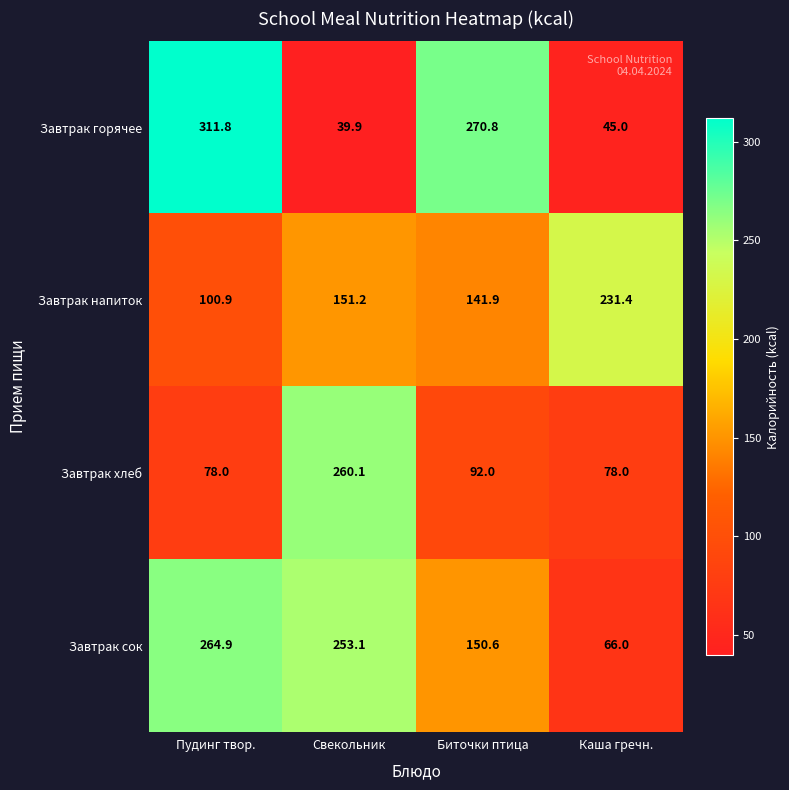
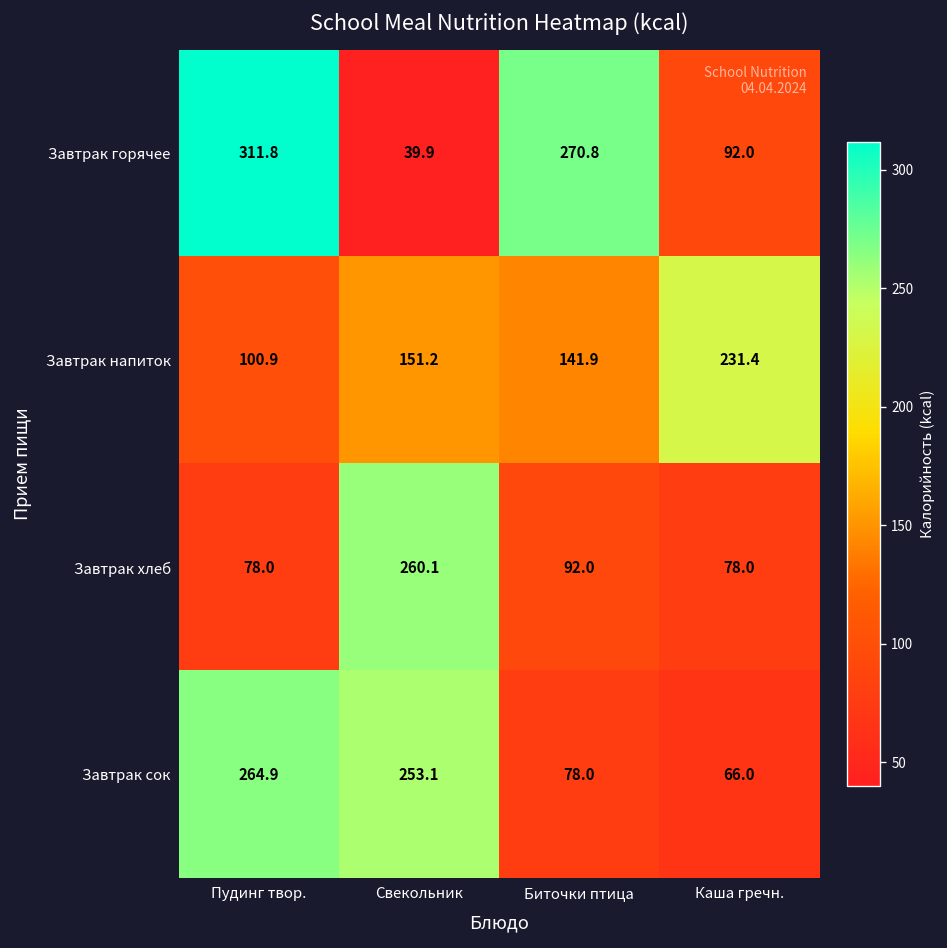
  {
    "Завтрак горячее": {
      "Пудинг твор.": 311.8,
      "Свекольник": 39.9,
      "Биточки птица": 270.8,
-     "Каша гречн.": 45.0
+     "Каша гречн.": 92.0
    },
    "Завтрак напиток": {
      "Пудинг твор.": 100.9,
      "Свекольник": 151.2,
      "Биточки птица": 141.9,
      "Каша гречн.": 231.4
    },
    "Завтрак хлеб": {
      "Пудинг твор.": 78.0,
      "Свекольник": 260.1,
      "Биточки птица": 92.0,
      "Каша гречн.": 78.0
    },
    "Завтрак сок": {
      "Пудинг твор.": 264.9,
      "Свекольник": 253.1,
-     "Биточки птица": 150.6,
+     "Биточки птица": 78.0,
      "Каша гречн.": 66.0
    }
  }
